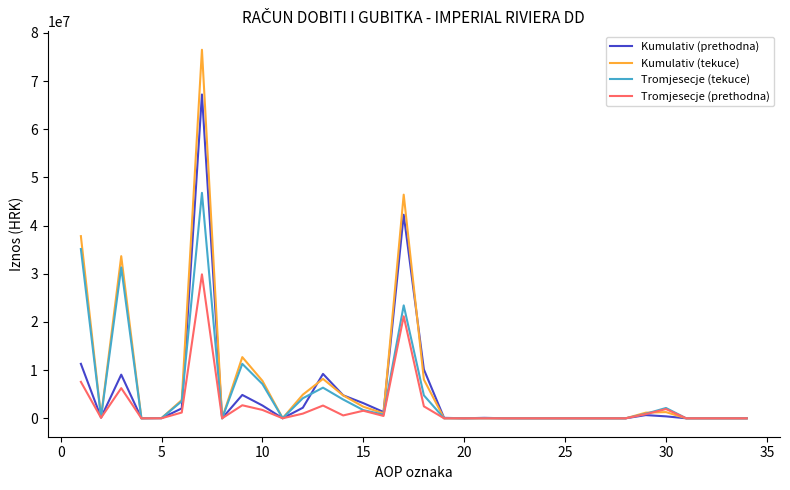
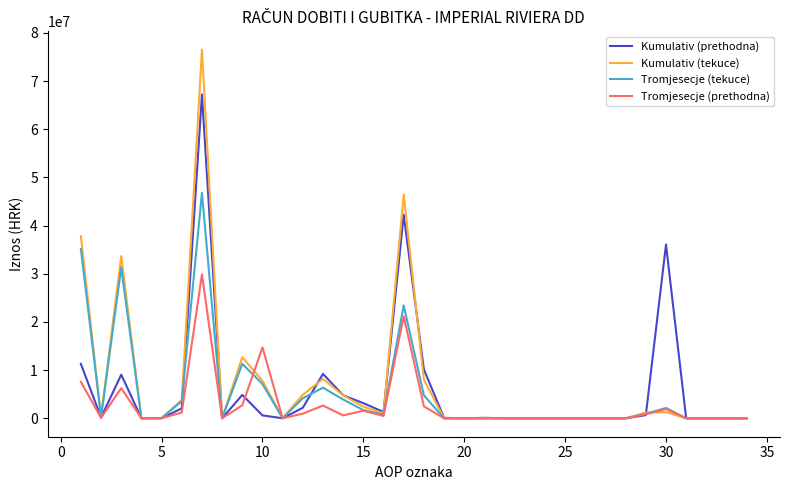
  {
    "Kumulativ (prethodna)": {
-     "10": 3000000,
+     "10": 1000000,
      "15": 3000000,
-     "30": 0
+     "30": 36000000
    },
    "Kumulativ (tekuce)": {
      "10": 8000000,
      "15": 2000000,
      "30": 1000000
    },
    "Tromjesecje (tekuce)": {
      "10": 7000000
    },
    "Tromjesecje (prethodna)": {
-     "10": 2000000
+     "10": 15000000
    }
  }
